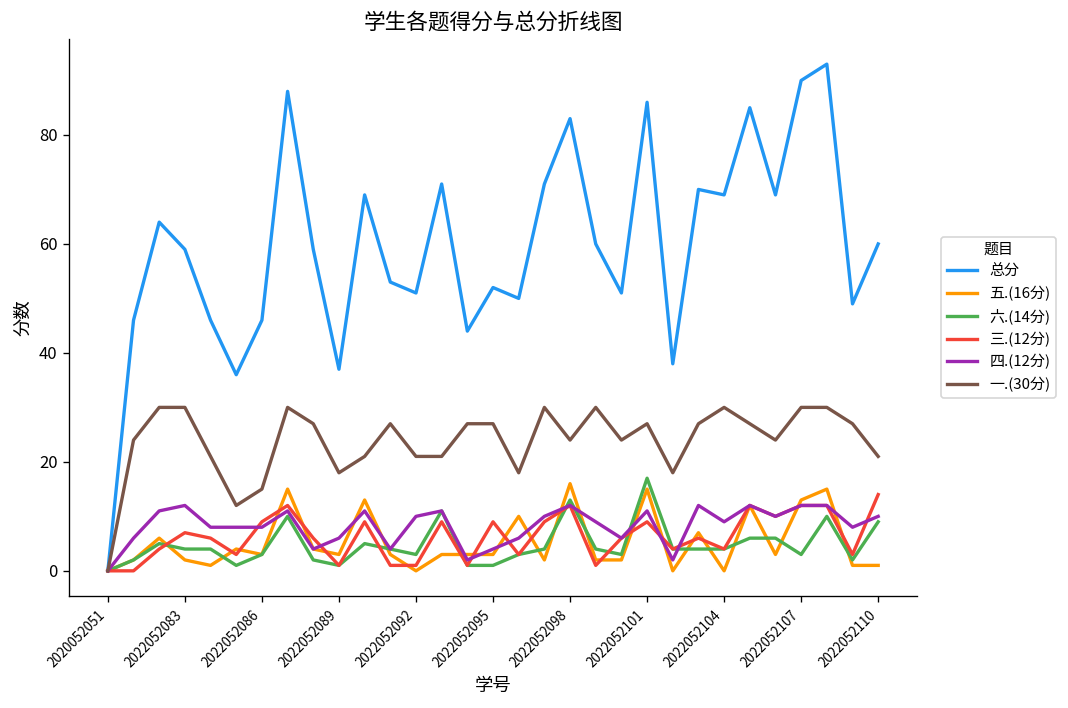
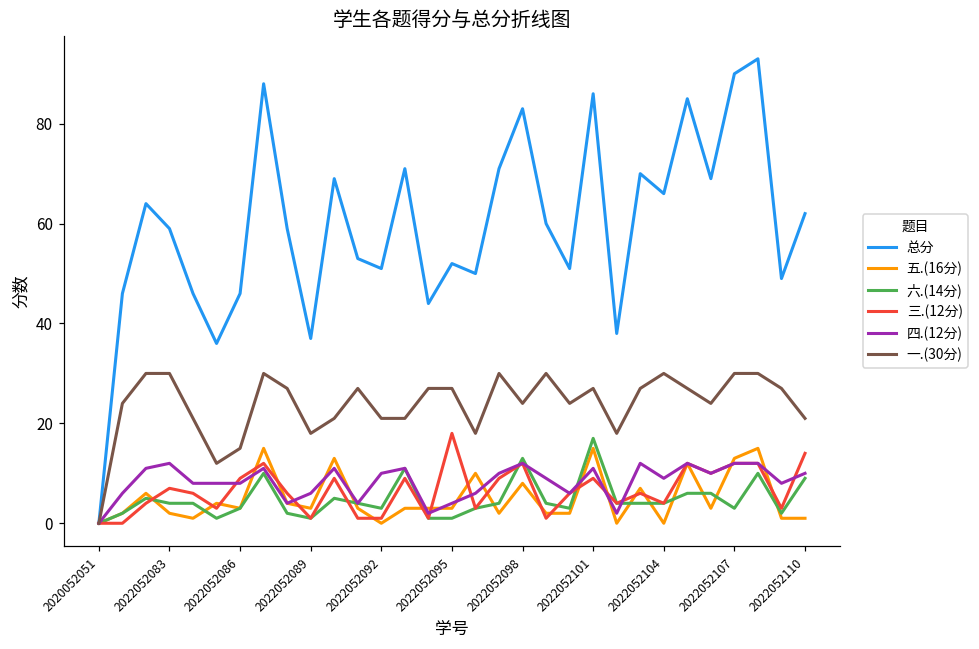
  {
    "总分": {
      "2022052083": 59,
      "2022052086": 46,
      "2022052089": 37,
      "2022052092": 51,
      "2022052095": 52,
      "2022052098": 83,
      "2022052101": 86,
-     "2022052104": 69,
+     "2022052104": 66,
      "2022052107": 90,
-     "2022052110": 60
+     "2022052110": 62
    },
    "五.(16分)": {
      "2022052083": 2,
      "2022052089": 3,
      "2022052092": 0,
      "2022052095": 3,
-     "2022052098": 16,
+     "2022052098": 8,
      "2022052101": 15,
      "2022052104": 0,
      "2022052107": 13,
      "2022052110": 1
    },
    "六.(14分)": {
      "2022052083": 4,
      "2022052092": 3,
      "2022052095": 1,
      "2022052098": 13,
      "2022052101": 17,
      "2022052107": 3,
      "2022052110": 9
    },
    "三.(12分)": {
      "2022052083": 7,
      "2022052086": 9,
      "2022052092": 1,
-     "2022052095": 9,
+     "2022052095": 18,
      "2022052101": 9,
      "2022052110": 14
    },
    "四.(12分)": {
      "2022052083": 12,
      "2022052086": 8,
      "2022052089": 6,
      "2022052092": 10,
      "2022052095": 4,
      "2022052101": 11,
      "2022052104": 9,
      "2022052110": 10
    },
    "一.(30分)": {
      "2022052083": 30,
      "2022052086": 15,
      "2022052089": 18,
      "2022052092": 21,
      "2022052095": 27,
      "2022052098": 24,
      "2022052101": 27,
      "2022052104": 30,
      "2022052107": 30,
      "2022052110": 21
    }
  }
